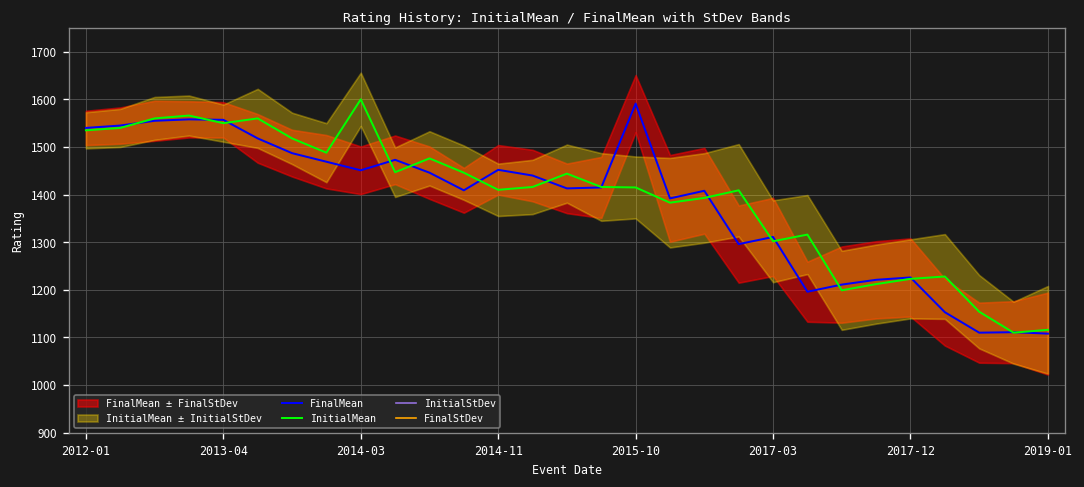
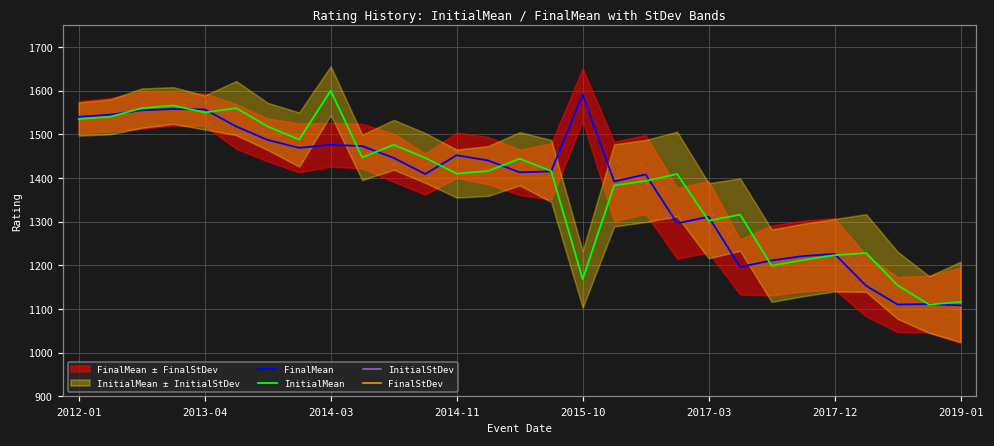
  {
    "FinalMean": {
      "2013-04": 1560,
-     "2014-03": 1450,
+     "2014-03": 1480,
      "2014-11": 1450,
      "2015-10": 1590,
      "2017-03": 1310,
      "2019-01": 1110
    },
    "InitialMean": {
      "2013-04": 1550,
      "2014-03": 1600,
      "2014-11": 1410,
-     "2015-10": 1420,
+     "2015-10": 1170,
      "2017-03": 1300,
      "2019-01": 1120
    }
  }
